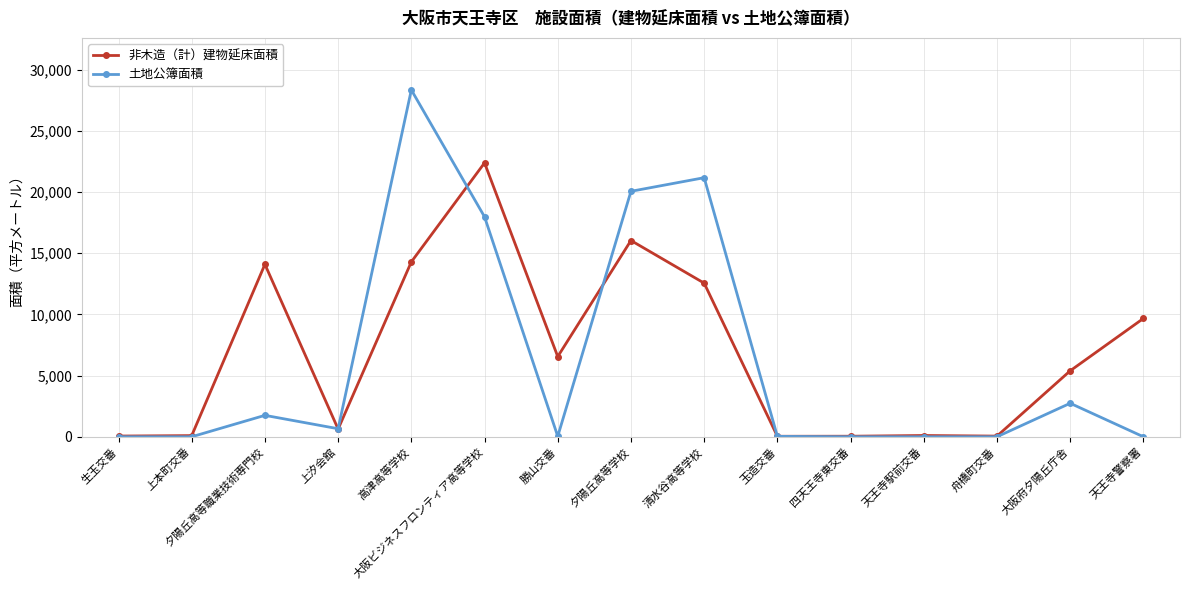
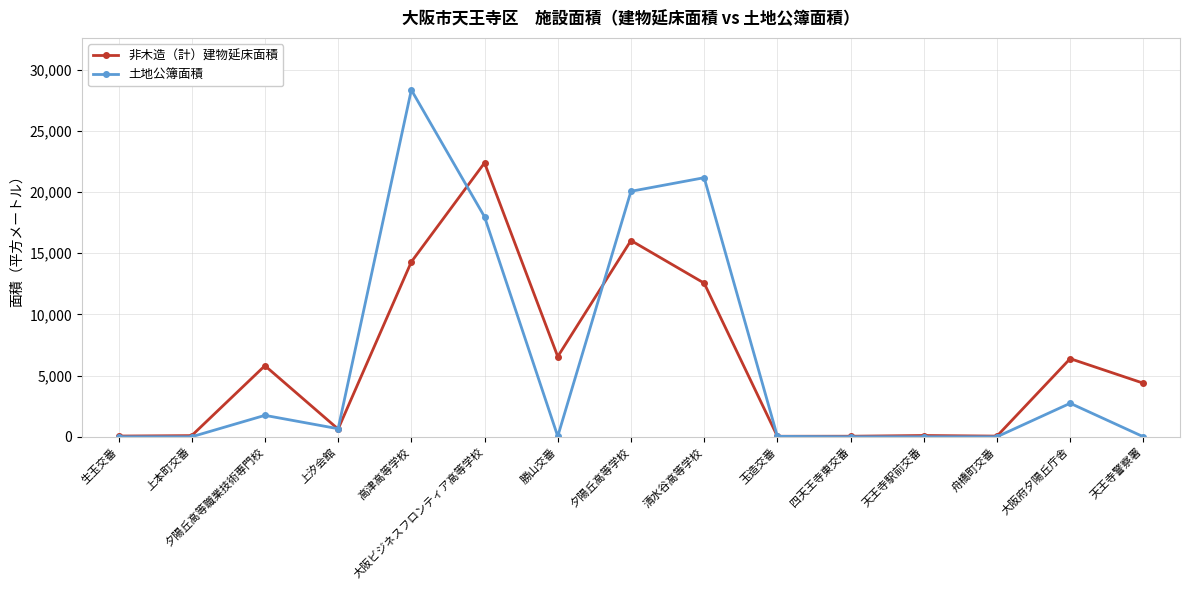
  {
    "非木造（計）建物延床面積": {
-     "夕陽丘高等職業技術専門校": "14,100",
+     "夕陽丘高等職業技術専門校": "5,800",
      "高津高等学校": "14,300",
      "大阪ビジネスフロンティア高等学校": "22,400",
      "勝山交番": "6,600",
      "夕陽丘高等学校": "16,000",
      "清水谷高等学校": "12,600",
-     "大阪府夕陽丘庁舎": "5,400",
-     "天王寺警察署": "9,700"
+     "大阪府夕陽丘庁舎": "6,400",
+     "天王寺警察署": "4,400"
    },
    "土地公簿面積": {
      "夕陽丘高等職業技術専門校": "1,800",
      "高津高等学校": "28,300",
      "大阪ビジネスフロンティア高等学校": "18,000",
      "勝山交番": "0",
      "夕陽丘高等学校": "20,100",
      "清水谷高等学校": "21,200",
      "大阪府夕陽丘庁舎": "2,700",
      "天王寺警察署": "0"
    }
  }
